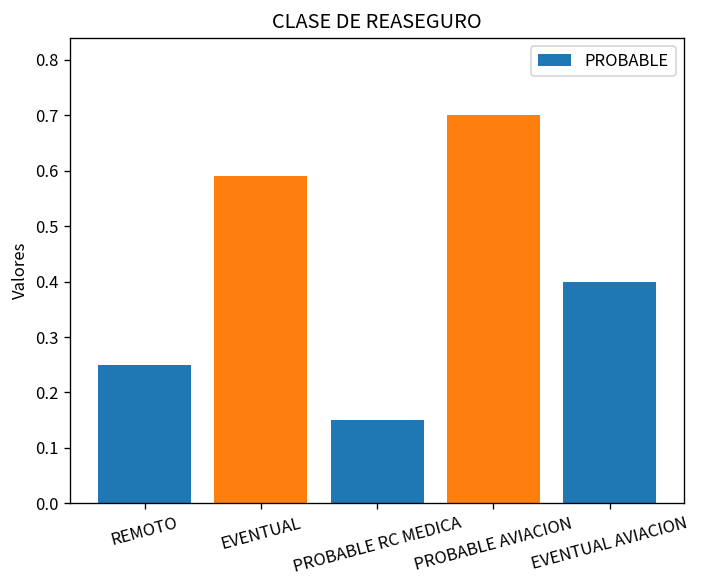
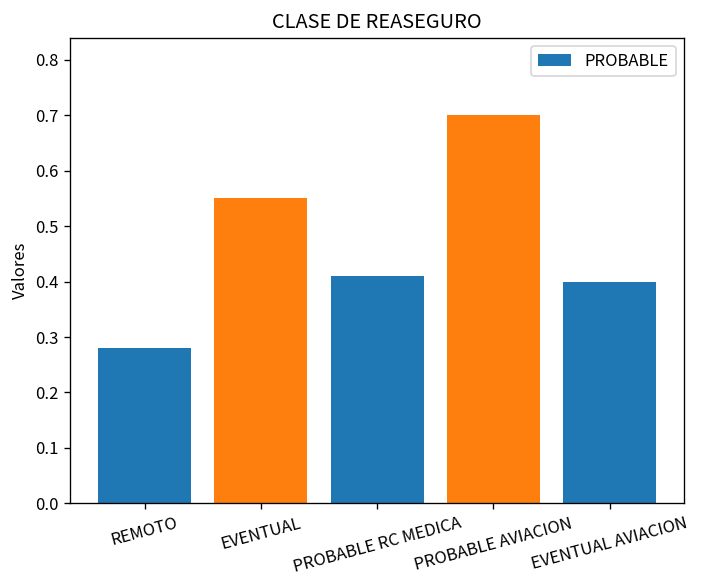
  {
-   "REMOTO": 0.25,
-   "EVENTUAL": 0.59,
-   "PROBABLE RC MEDICA": 0.15,
+   "REMOTO": 0.28,
+   "EVENTUAL": 0.55,
+   "PROBABLE RC MEDICA": 0.41,
    "PROBABLE AVIACION": 0.70,
    "EVENTUAL AVIACION": 0.40
  }
